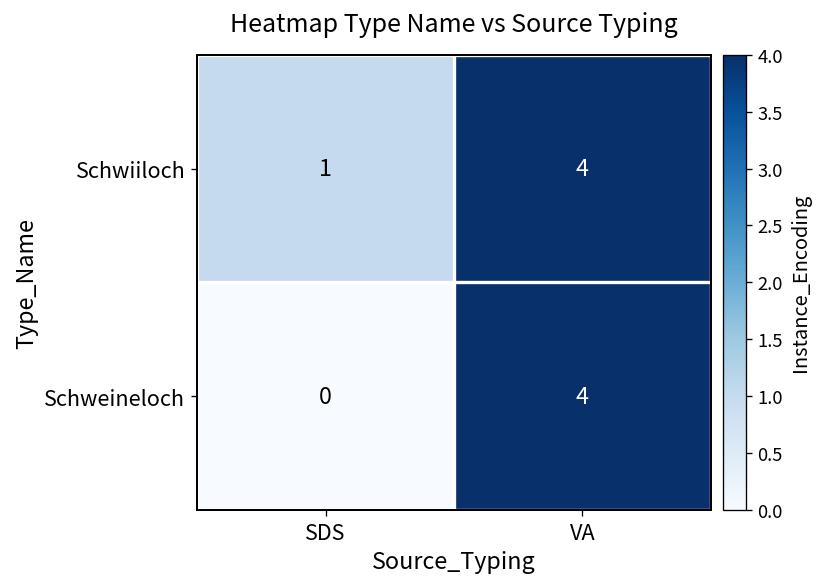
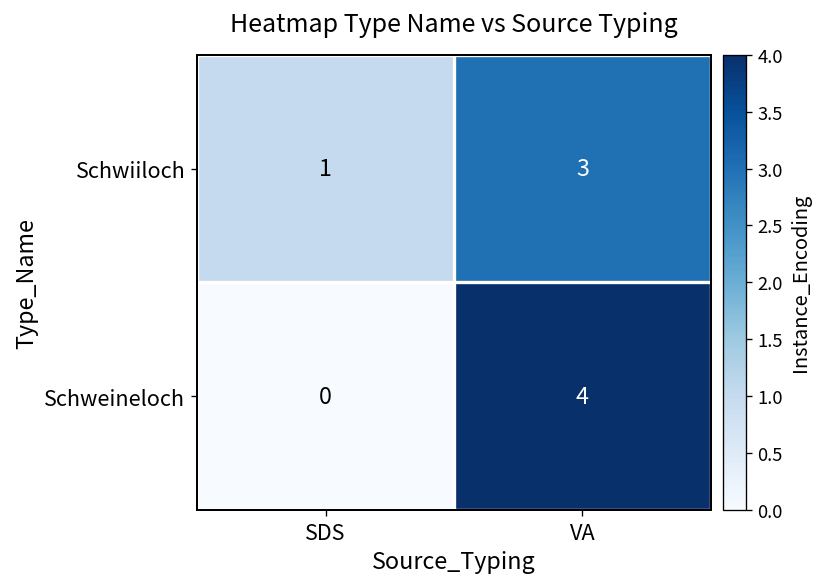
  {
    "Schwiiloch": {
      "SDS": 1,
-     "VA": 4
+     "VA": 3
    },
    "Schweineloch": {
      "SDS": 0,
      "VA": 4
    }
  }
